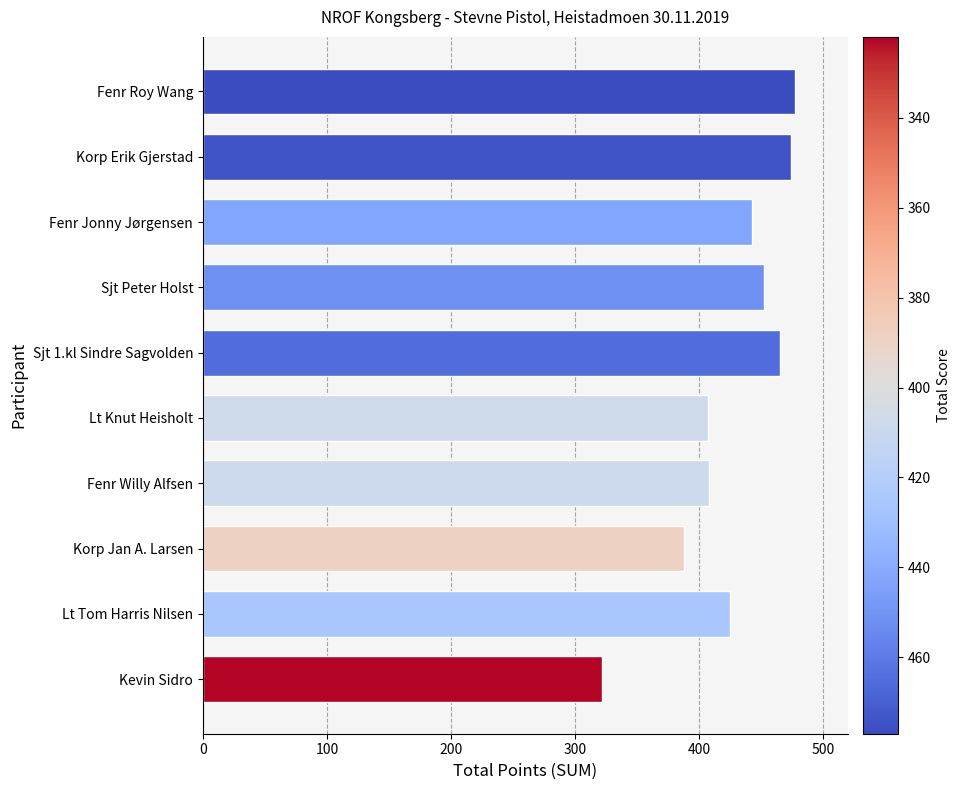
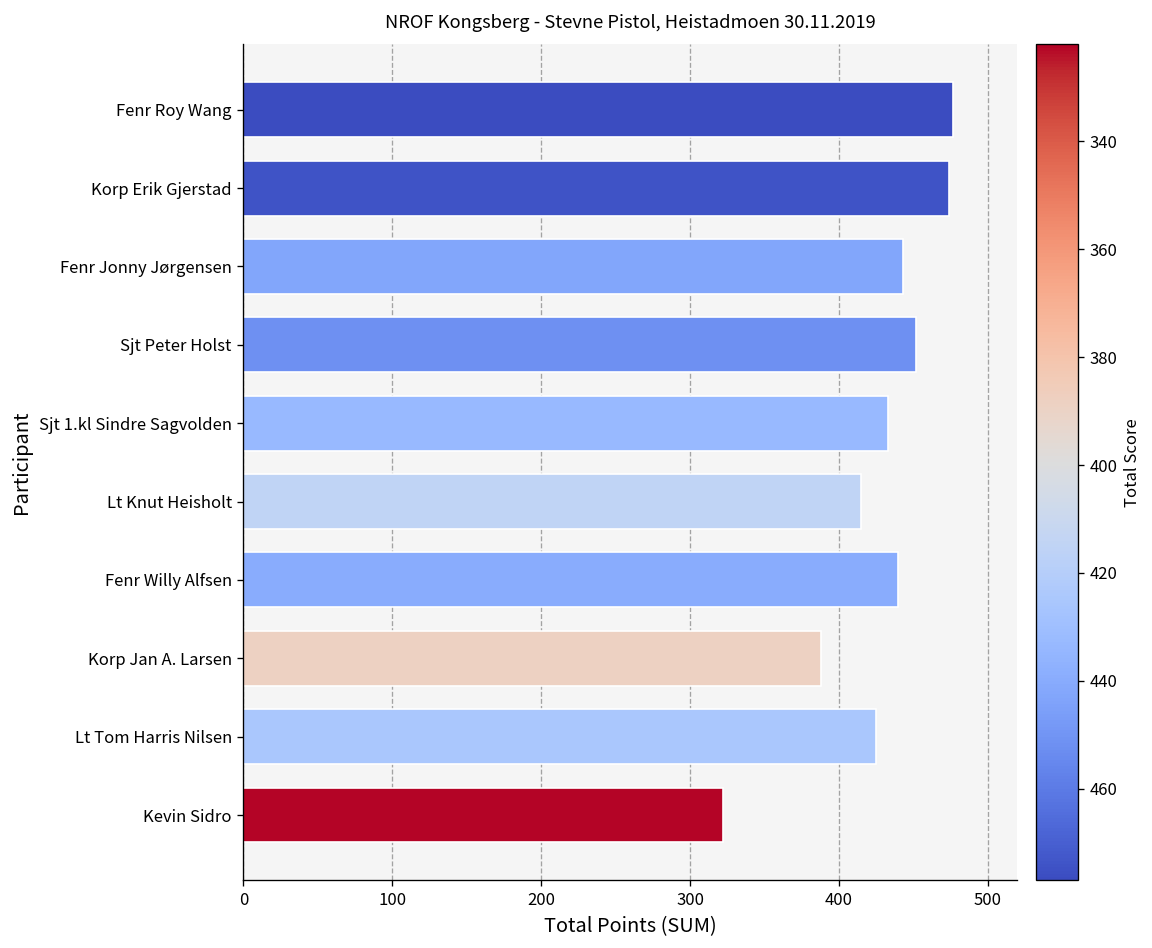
  {
    "Fenr Roy Wang": 477,
    "Korp Erik Gjerstad": 474,
    "Fenr Jonny Jørgensen": 443,
    "Sjt Peter Holst": 452,
-   "Sjt 1.kl Sindre Sagvolden": 465,
-   "Lt Knut Heisholt": 407,
-   "Fenr Willy Alfsen": 408,
+   "Sjt 1.kl Sindre Sagvolden": 433,
+   "Lt Knut Heisholt": 415,
+   "Fenr Willy Alfsen": 440,
    "Korp Jan A. Larsen": 388,
    "Lt Tom Harris Nilsen": 425,
    "Kevin Sidro": 322
  }
